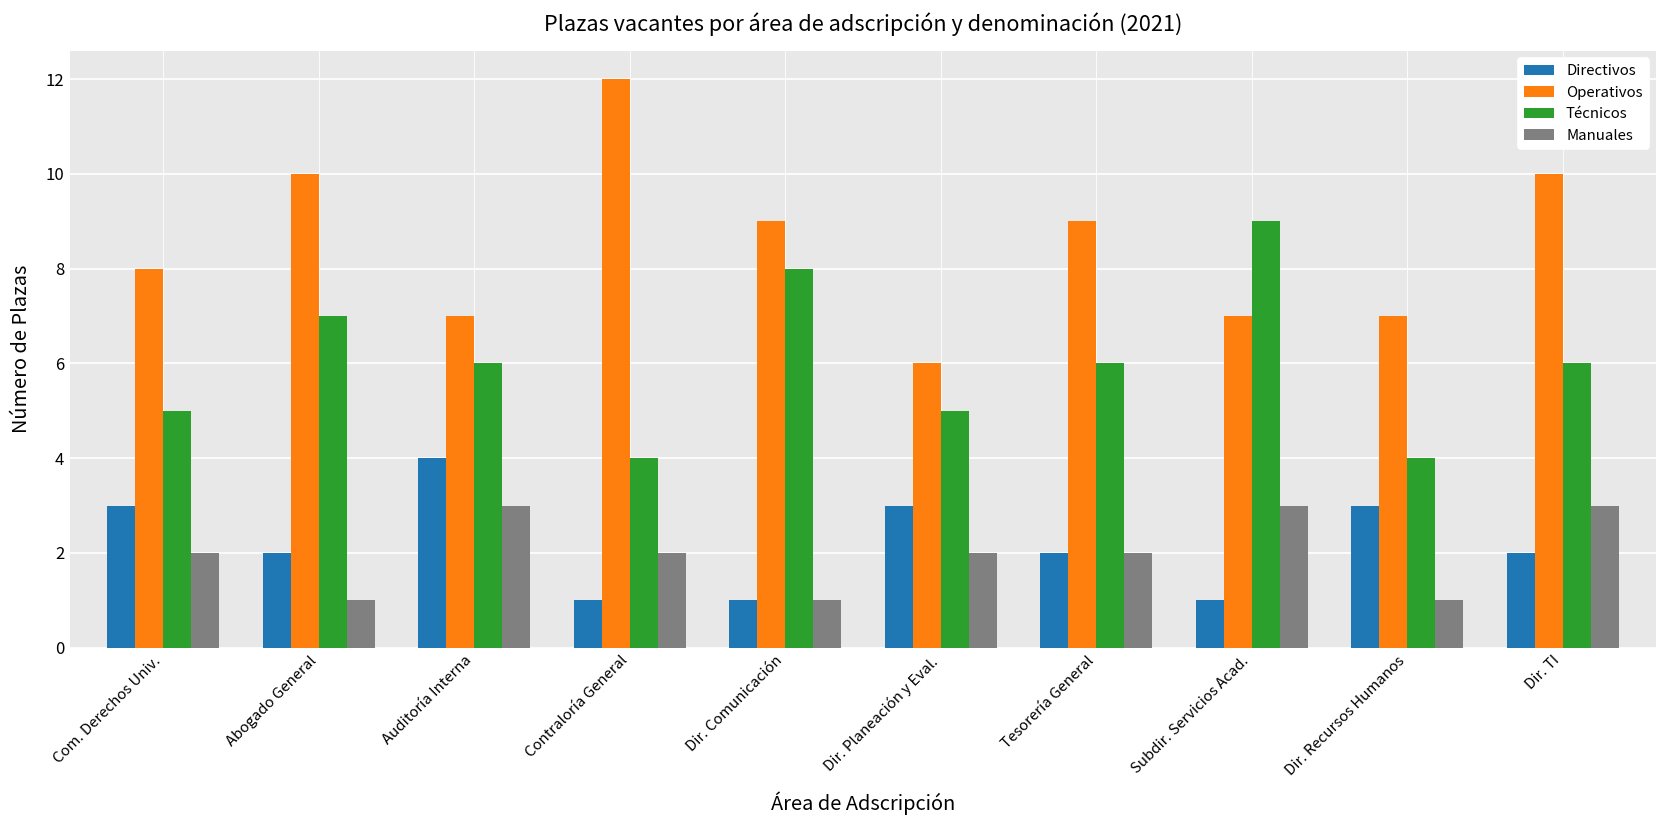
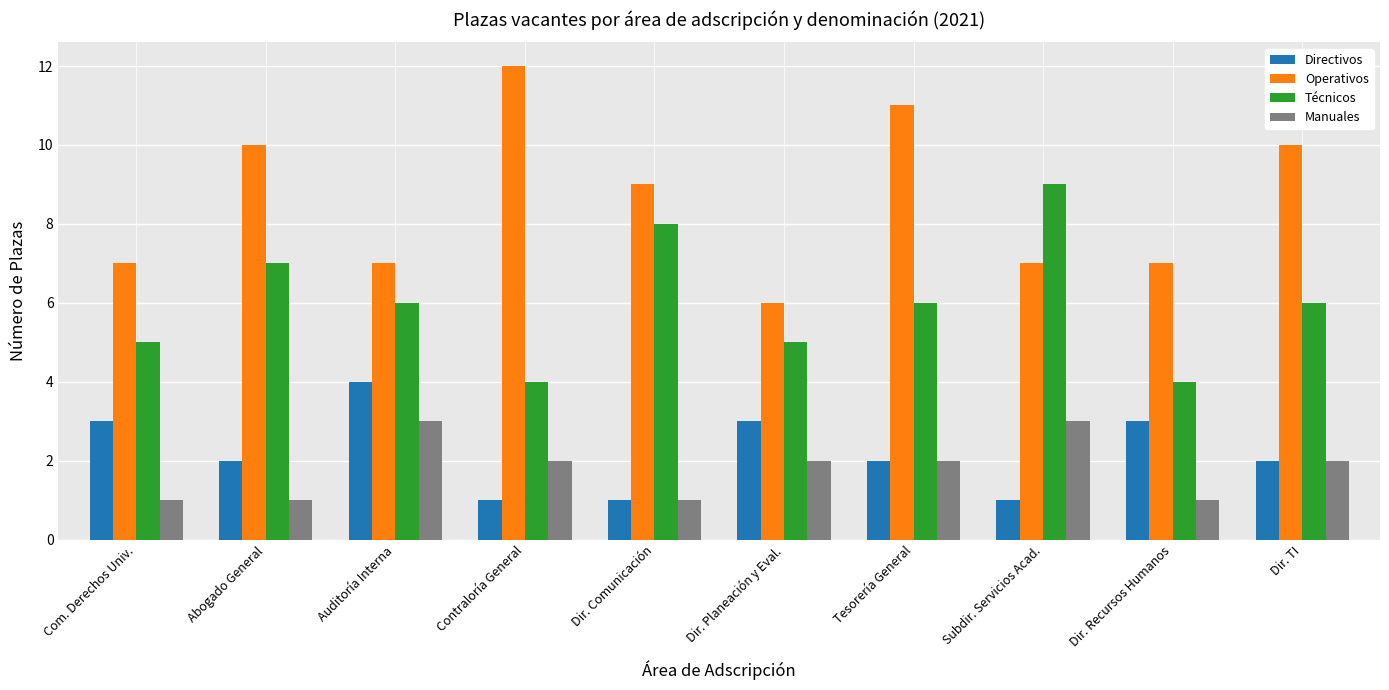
  {
    "Directivos": {
      "Com. Derechos Univ.": 3,
      "Abogado General": 2,
      "Auditoría Interna": 4,
      "Contraloría General": 1,
      "Dir. Comunicación": 1,
      "Dir. Planeación y Eval.": 3,
      "Tesorería General": 2,
      "Subdir. Servicios Acad.": 1,
      "Dir. Recursos Humanos": 3,
      "Dir. TI": 2
    },
    "Operativos": {
-     "Com. Derechos Univ.": 8,
+     "Com. Derechos Univ.": 7,
      "Abogado General": 10,
      "Auditoría Interna": 7,
      "Contraloría General": 12,
      "Dir. Comunicación": 9,
      "Dir. Planeación y Eval.": 6,
-     "Tesorería General": 9,
+     "Tesorería General": 11,
      "Subdir. Servicios Acad.": 7,
      "Dir. Recursos Humanos": 7,
      "Dir. TI": 10
    },
    "Técnicos": {
      "Com. Derechos Univ.": 5,
      "Abogado General": 7,
      "Auditoría Interna": 6,
      "Contraloría General": 4,
      "Dir. Comunicación": 8,
      "Dir. Planeación y Eval.": 5,
      "Tesorería General": 6,
      "Subdir. Servicios Acad.": 9,
      "Dir. Recursos Humanos": 4,
      "Dir. TI": 6
    },
    "Manuales": {
-     "Com. Derechos Univ.": 2,
+     "Com. Derechos Univ.": 1,
      "Abogado General": 1,
      "Auditoría Interna": 3,
      "Contraloría General": 2,
      "Dir. Comunicación": 1,
      "Dir. Planeación y Eval.": 2,
      "Tesorería General": 2,
      "Subdir. Servicios Acad.": 3,
      "Dir. Recursos Humanos": 1,
-     "Dir. TI": 3
+     "Dir. TI": 2
    }
  }
